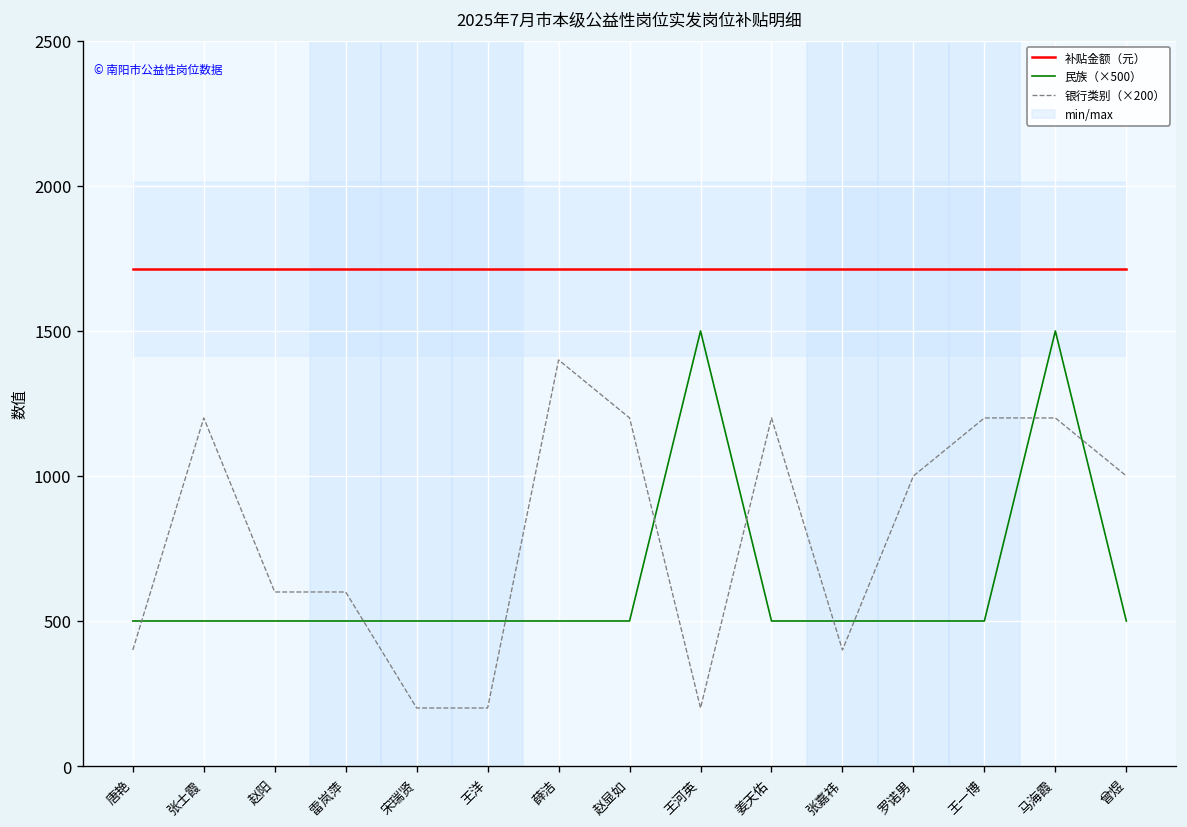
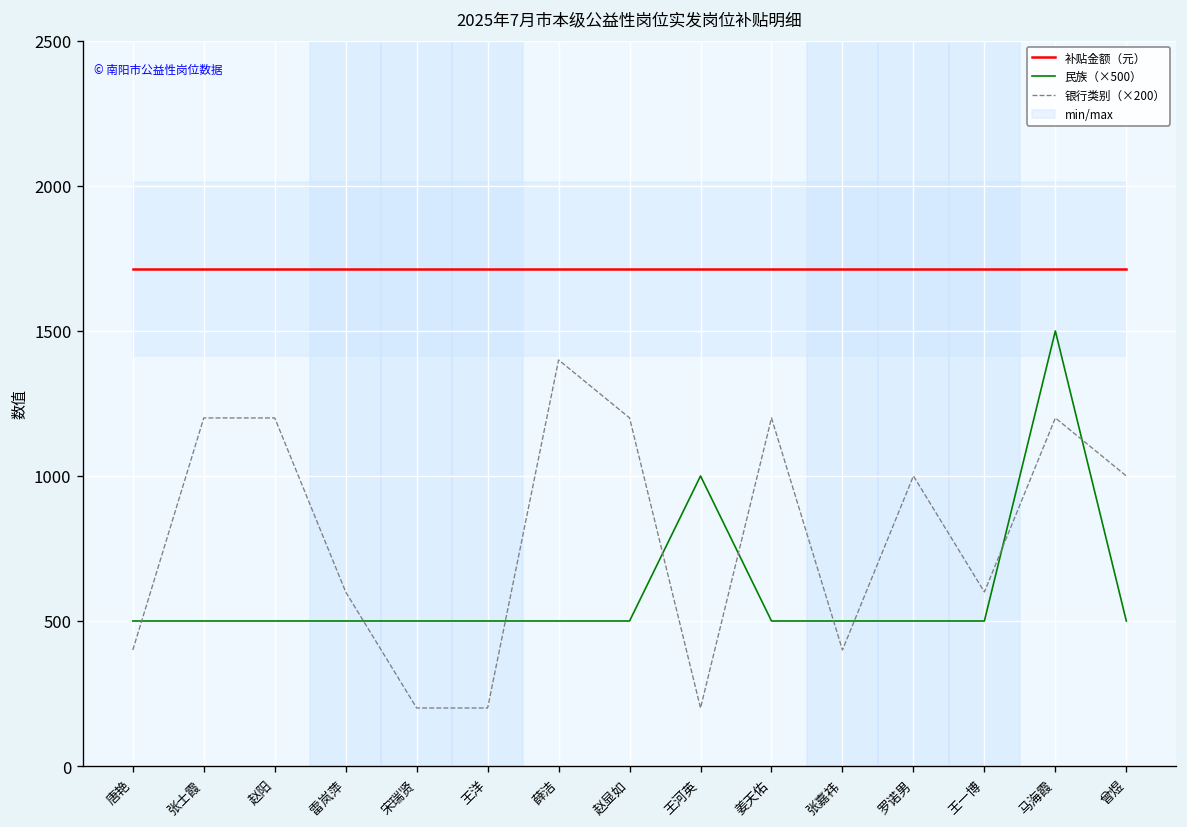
  {
    "补贴金额（元）": {
      "唐艳": 1710,
      "张士霞": 1710,
      "赵阳": 1710,
      "雷岚萍": 1710,
      "宋瑞贤": 1710,
      "王洋": 1710,
      "薛洁": 1710,
      "赵显如": 1710,
      "王河英": 1710,
      "姜天佑": 1710,
      "张嘉祎": 1710,
      "罗诺男": 1710,
      "王一博": 1710,
      "马海霞": 1710,
      "曾煜": 1710
    },
    "min/max": {
      "唐艳": 2010,
      "张士霞": 2010,
      "赵阳": 2010,
      "雷岚萍": 2010,
      "宋瑞贤": 2010,
      "王洋": 2010,
      "薛洁": 2010,
      "赵显如": 2010,
      "王河英": 2010,
      "姜天佑": 2010,
      "张嘉祎": 2010,
      "罗诺男": 2010,
      "王一博": 2010,
      "马海霞": 2010,
      "曾煜": 2010
    },
    "民族（×500）": {
      "唐艳": 500,
      "张士霞": 500,
      "赵阳": 500,
      "雷岚萍": 500,
      "宋瑞贤": 500,
      "王洋": 500,
      "薛洁": 500,
      "赵显如": 500,
-     "王河英": 1500,
+     "王河英": 1000,
      "姜天佑": 500,
      "张嘉祎": 500,
      "罗诺男": 500,
      "王一博": 500,
      "马海霞": 1500,
      "曾煜": 500
    },
    "银行类别（×200）": {
      "唐艳": 400,
      "张士霞": 1200,
-     "赵阳": 600,
+     "赵阳": 1200,
      "雷岚萍": 600,
      "宋瑞贤": 200,
      "王洋": 200,
      "薛洁": 1400,
      "赵显如": 1200,
      "王河英": 200,
      "姜天佑": 1200,
      "张嘉祎": 400,
      "罗诺男": 1000,
-     "王一博": 1200,
+     "王一博": 600,
      "马海霞": 1200,
      "曾煜": 1000
    }
  }
